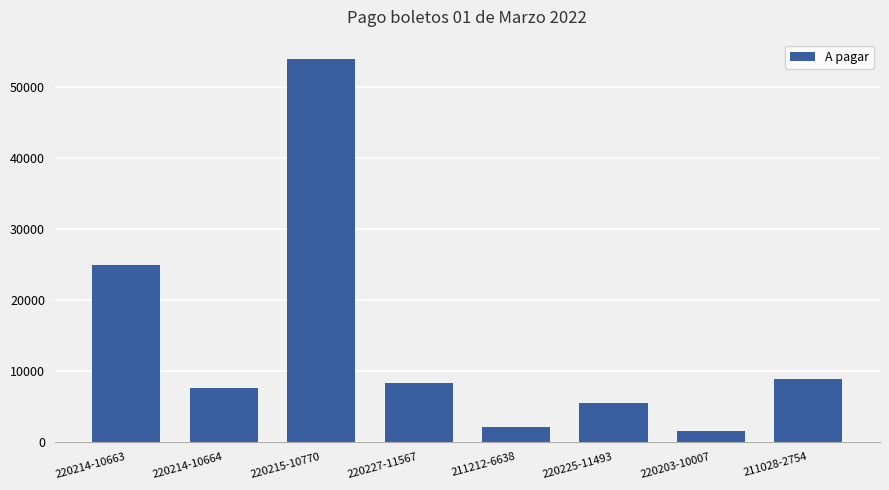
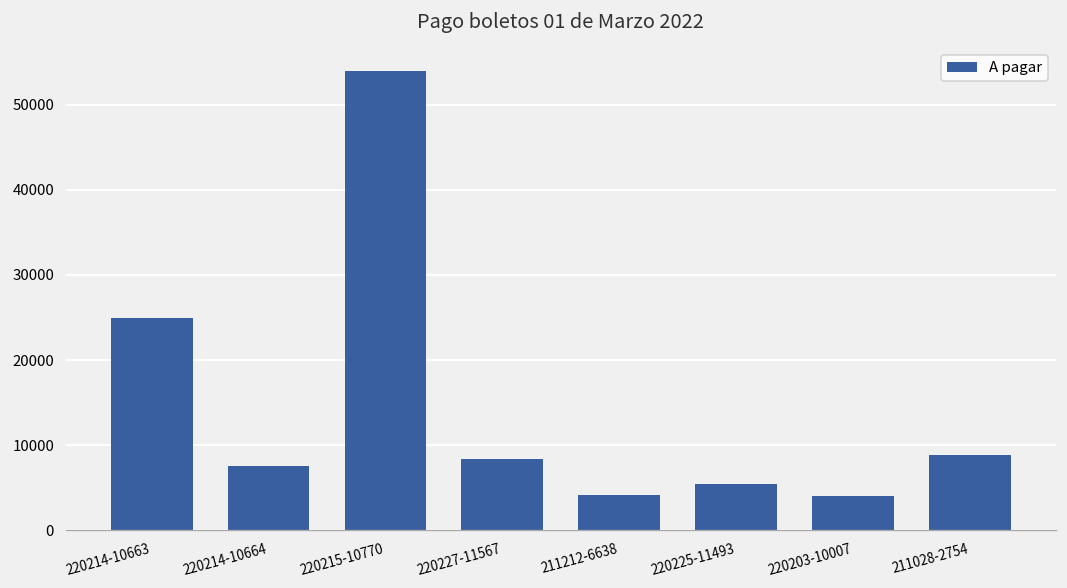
  {
    "220214-10663": 25000,
    "220214-10664": 8000,
    "220215-10770": 54000,
    "220227-11567": 8000,
-   "211212-6638": 2000,
+   "211212-6638": 4000,
    "220225-11493": 5000,
-   "220203-10007": 2000,
+   "220203-10007": 4000,
    "211028-2754": 9000
  }
